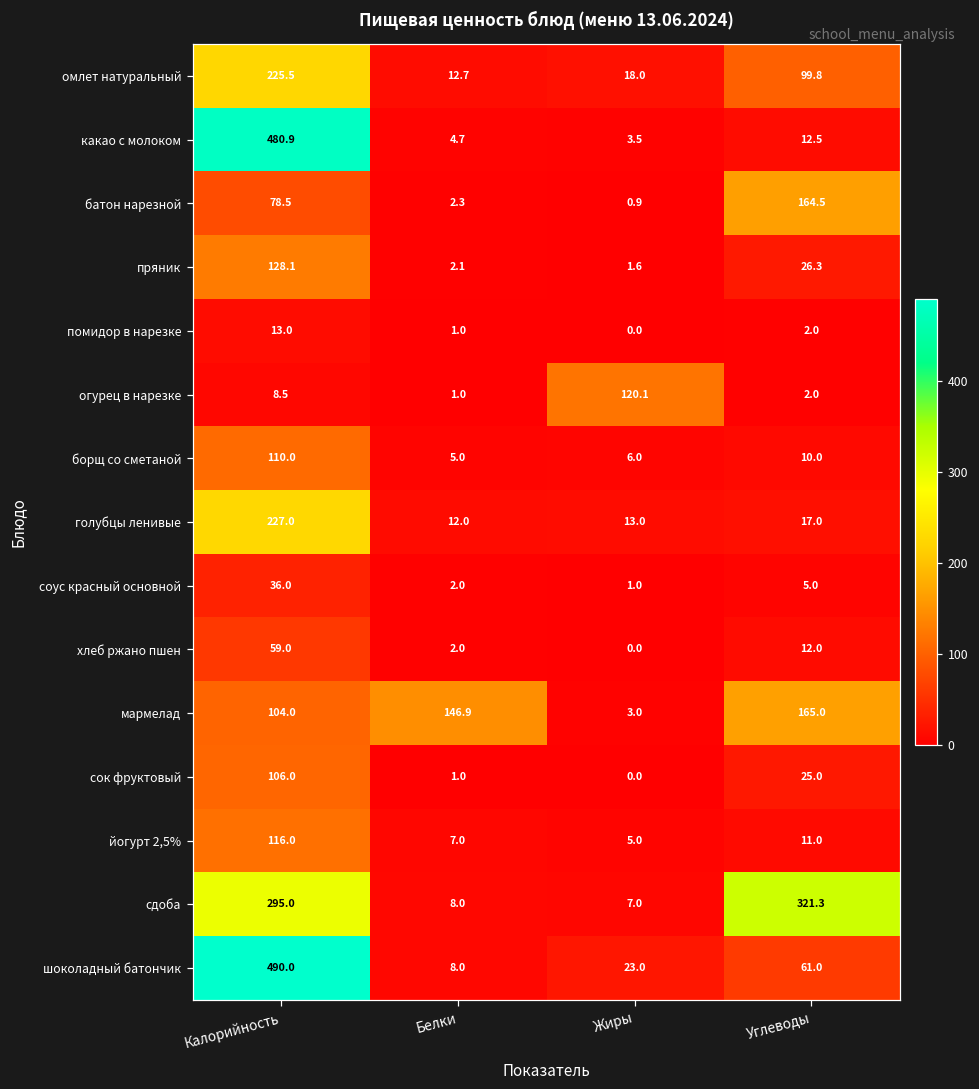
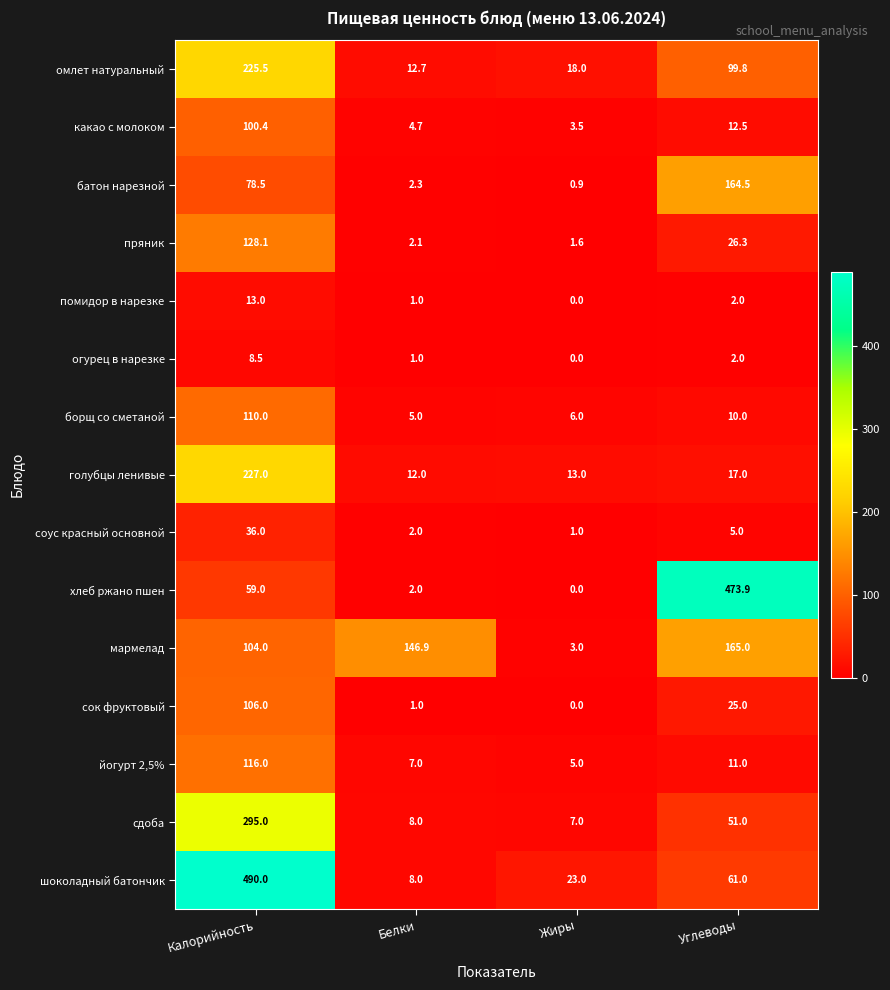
  {
    "омлет натуральный": {
      "Калорийность": 225.5,
      "Белки": 12.7,
      "Жиры": 18.0,
      "Углеводы": 99.8
    },
    "какао с молоком": {
-     "Калорийность": 480.9,
+     "Калорийность": 100.4,
      "Белки": 4.7,
      "Жиры": 3.5,
      "Углеводы": 12.5
    },
    "батон нарезной": {
      "Калорийность": 78.5,
      "Белки": 2.3,
      "Жиры": 0.9,
      "Углеводы": 164.5
    },
    "пряник": {
      "Калорийность": 128.1,
      "Белки": 2.1,
      "Жиры": 1.6,
      "Углеводы": 26.3
    },
    "помидор в нарезке": {
      "Калорийность": 13.0,
      "Белки": 1.0,
      "Жиры": 0.0,
      "Углеводы": 2.0
    },
    "огурец в нарезке": {
      "Калорийность": 8.5,
      "Белки": 1.0,
-     "Жиры": 120.1,
+     "Жиры": 0.0,
      "Углеводы": 2.0
    },
    "борщ со сметаной": {
      "Калорийность": 110.0,
      "Белки": 5.0,
      "Жиры": 6.0,
      "Углеводы": 10.0
    },
    "голубцы ленивые": {
      "Калорийность": 227.0,
      "Белки": 12.0,
      "Жиры": 13.0,
      "Углеводы": 17.0
    },
    "соус красный основной": {
      "Калорийность": 36.0,
      "Белки": 2.0,
      "Жиры": 1.0,
      "Углеводы": 5.0
    },
    "хлеб ржано пшен": {
      "Калорийность": 59.0,
      "Белки": 2.0,
      "Жиры": 0.0,
-     "Углеводы": 12.0
+     "Углеводы": 473.9
    },
    "мармелад": {
      "Калорийность": 104.0,
      "Белки": 146.9,
      "Жиры": 3.0,
      "Углеводы": 165.0
    },
    "сок фруктовый": {
      "Калорийность": 106.0,
      "Белки": 1.0,
      "Жиры": 0.0,
      "Углеводы": 25.0
    },
    "йогурт 2,5%": {
      "Калорийность": 116.0,
      "Белки": 7.0,
      "Жиры": 5.0,
      "Углеводы": 11.0
    },
    "сдоба": {
      "Калорийность": 295.0,
      "Белки": 8.0,
      "Жиры": 7.0,
-     "Углеводы": 321.3
+     "Углеводы": 51.0
    },
    "шоколадный батончик": {
      "Калорийность": 490.0,
      "Белки": 8.0,
      "Жиры": 23.0,
      "Углеводы": 61.0
    }
  }
